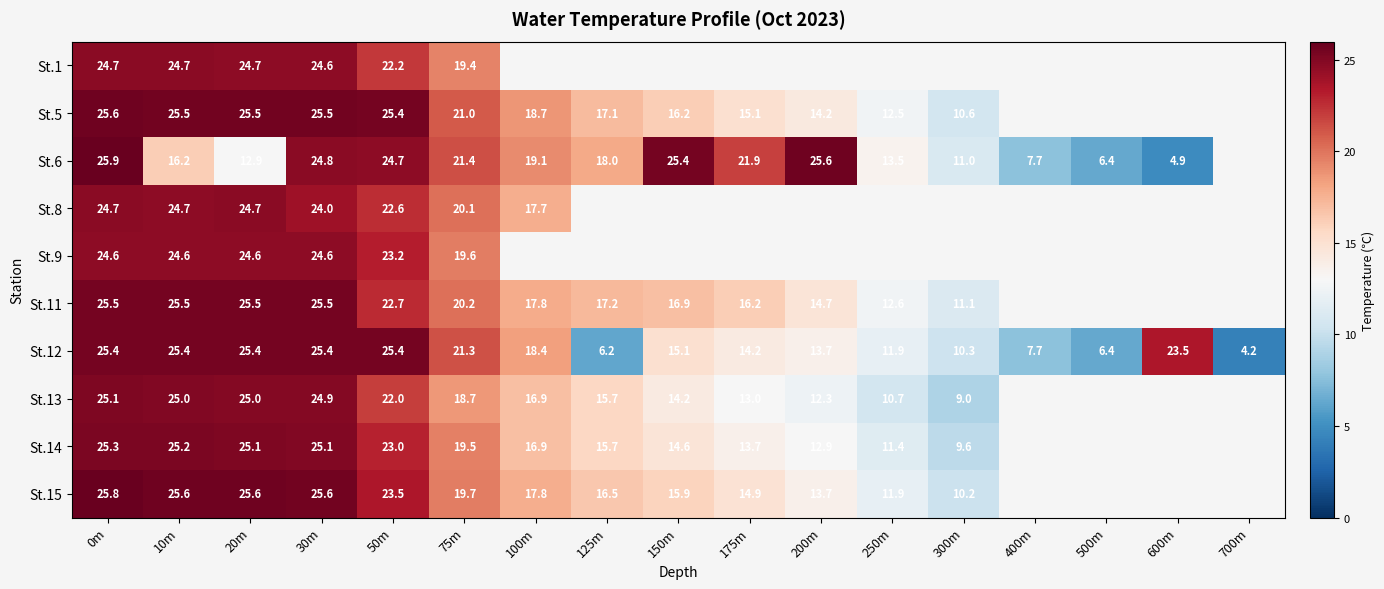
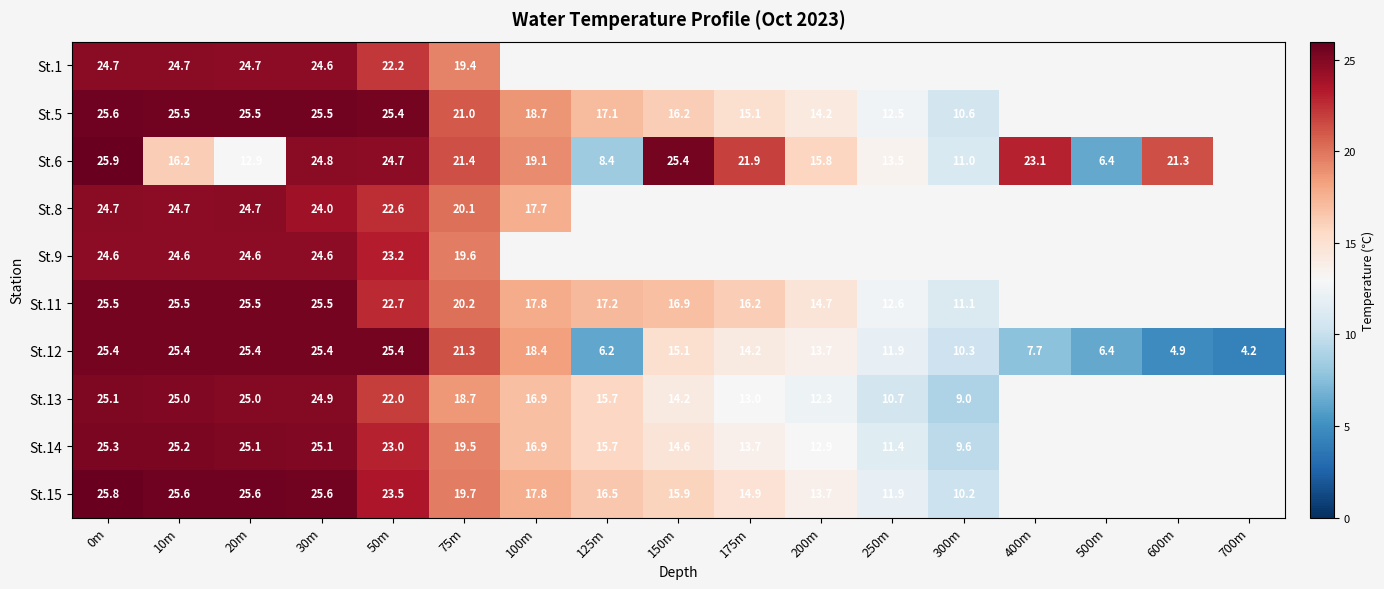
  {
    "St.1": {
      "0m": 24.7,
      "10m": 24.7,
      "20m": 24.7,
      "30m": 24.6,
      "50m": 22.2,
      "75m": 19.4
    },
    "St.5": {
      "0m": 25.6,
      "10m": 25.5,
      "20m": 25.5,
      "30m": 25.5,
      "50m": 25.4,
      "75m": 21.0,
      "100m": 18.7,
      "125m": 17.1,
      "150m": 16.2
    },
    "St.6": {
      "0m": 25.9,
      "10m": 16.2,
      "30m": 24.8,
      "50m": 24.7,
      "75m": 21.4,
      "100m": 19.1,
-     "125m": 18.0,
+     "125m": 8.4,
      "150m": 25.4,
      "175m": 21.9,
-     "200m": 25.6,
-     "400m": 7.7,
+     "200m": 15.8,
+     "400m": 23.1,
      "500m": 6.4,
-     "600m": 4.9
+     "600m": 21.3
    },
    "St.8": {
      "0m": 24.7,
      "10m": 24.7,
      "20m": 24.7,
      "30m": 24.0,
      "50m": 22.6,
      "75m": 20.1,
      "100m": 17.7
    },
    "St.9": {
      "0m": 24.6,
      "10m": 24.6,
      "20m": 24.6,
      "30m": 24.6,
      "50m": 23.2,
      "75m": 19.6
    },
    "St.11": {
      "0m": 25.5,
      "10m": 25.5,
      "20m": 25.5,
      "30m": 25.5,
      "50m": 22.7,
      "75m": 20.2,
      "100m": 17.8,
      "125m": 17.2,
      "150m": 16.9,
      "175m": 16.2
    },
    "St.12": {
      "0m": 25.4,
      "10m": 25.4,
      "20m": 25.4,
      "30m": 25.4,
      "50m": 25.4,
      "75m": 21.3,
      "100m": 18.4,
      "125m": 6.2,
      "300m": 10.3,
      "400m": 7.7,
      "500m": 6.4,
-     "600m": 23.5,
+     "600m": 4.9,
      "700m": 4.2
    },
    "St.13": {
      "0m": 25.1,
      "10m": 25.0,
      "20m": 25.0,
      "30m": 24.9,
      "50m": 22.0,
      "75m": 18.7,
      "100m": 16.9,
      "125m": 15.7,
      "300m": 9.0
    },
    "St.14": {
      "0m": 25.3,
      "10m": 25.2,
      "20m": 25.1,
      "30m": 25.1,
      "50m": 23.0,
      "75m": 19.5,
      "100m": 16.9,
      "125m": 15.7,
      "300m": 9.6
    },
    "St.15": {
      "0m": 25.8,
      "10m": 25.6,
      "20m": 25.6,
      "30m": 25.6,
      "50m": 23.5,
      "75m": 19.7,
      "100m": 17.8,
      "125m": 16.5,
      "150m": 15.9,
      "300m": 10.2
    }
  }
